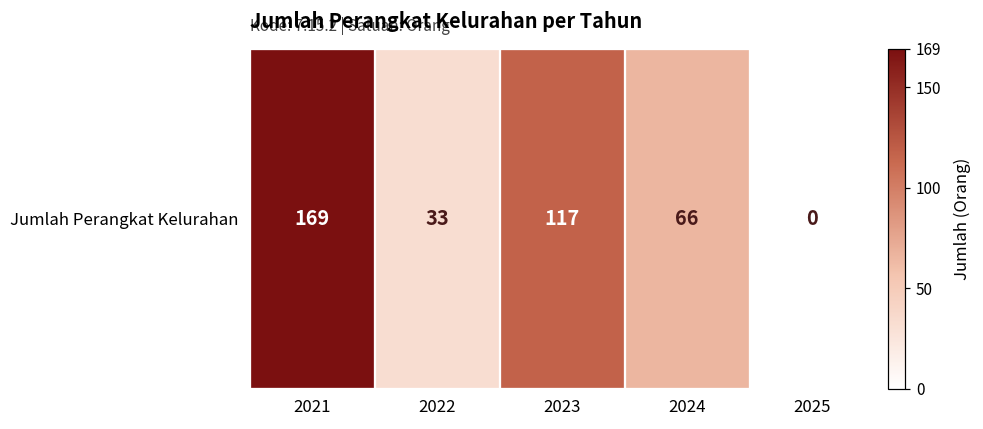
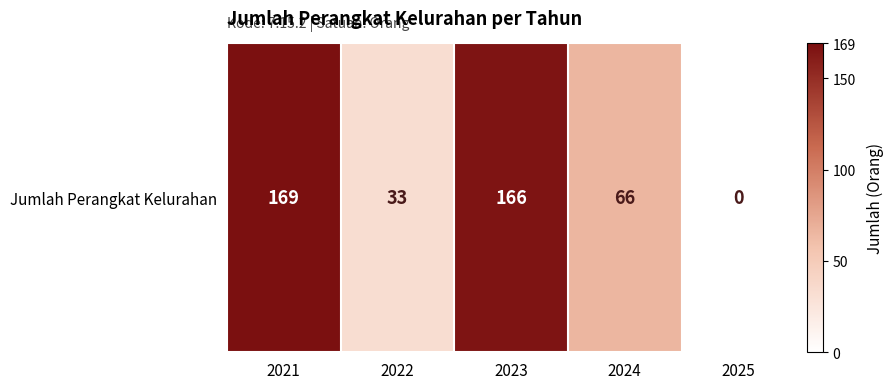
  {
    "Jumlah Perangkat Kelurahan": {
      "2021": 169,
      "2022": 33,
-     "2023": 117,
+     "2023": 166,
      "2024": 66,
      "2025": 0
    }
  }
